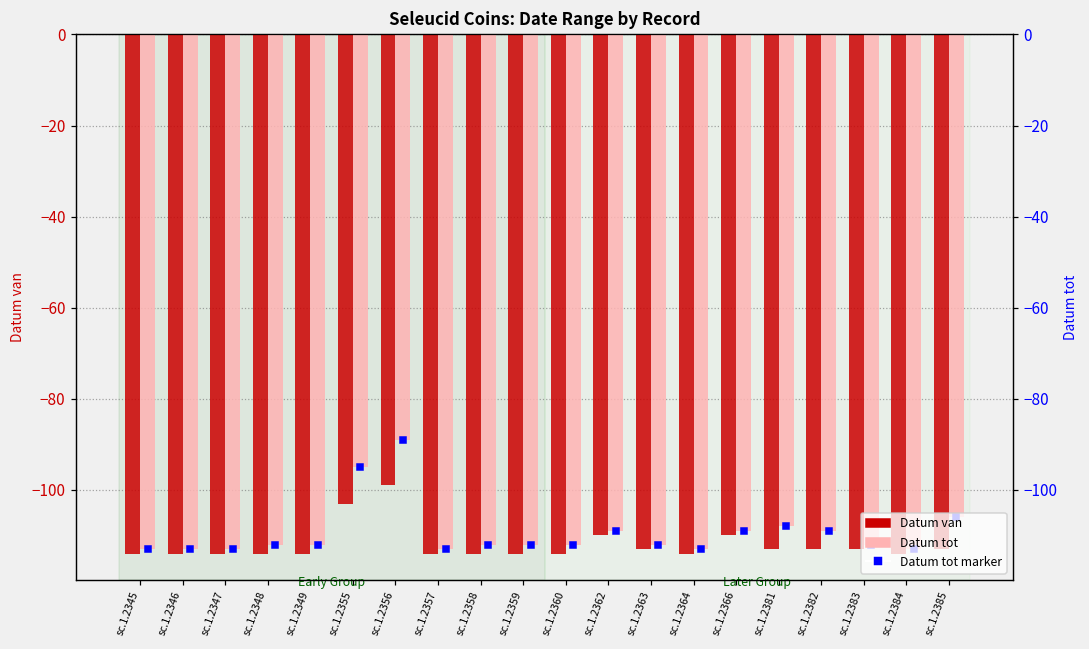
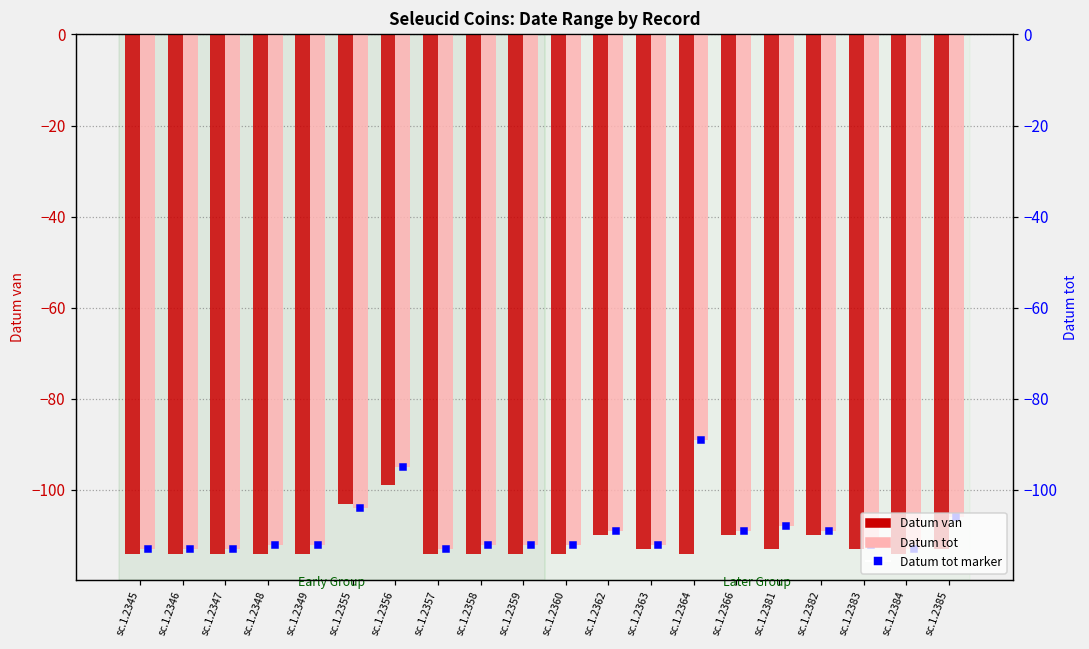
  {
    "Datum van": {
      "sc.1.2345": -114,
      "sc.1.2346": -114,
      "sc.1.2347": -114,
      "sc.1.2348": -114,
      "sc.1.2349": -114,
      "sc.1.2355": -103,
      "sc.1.2356": -99,
      "sc.1.2357": -114,
      "sc.1.2358": -114,
      "sc.1.2359": -114,
      "sc.1.2360": -114,
      "sc.1.2362": -110,
      "sc.1.2363": -113,
      "sc.1.2364": -114,
      "sc.1.2366": -110,
      "sc.1.2381": -113,
-     "sc.1.2382": -113,
+     "sc.1.2382": -110,
      "sc.1.2383": -113
    },
    "Datum tot": {
      "sc.1.2345": -113,
      "sc.1.2346": -113,
      "sc.1.2347": -113,
      "sc.1.2348": -112,
      "sc.1.2349": -112,
-     "sc.1.2355": -95,
-     "sc.1.2356": -89,
+     "sc.1.2355": -104,
+     "sc.1.2356": -95,
      "sc.1.2357": -113,
      "sc.1.2358": -112,
      "sc.1.2359": -112,
      "sc.1.2360": -112,
      "sc.1.2362": -109,
      "sc.1.2363": -112,
-     "sc.1.2364": -113,
+     "sc.1.2364": -89,
      "sc.1.2366": -109,
      "sc.1.2381": -108,
      "sc.1.2382": -109,
      "sc.1.2385": -106
    }
  }
